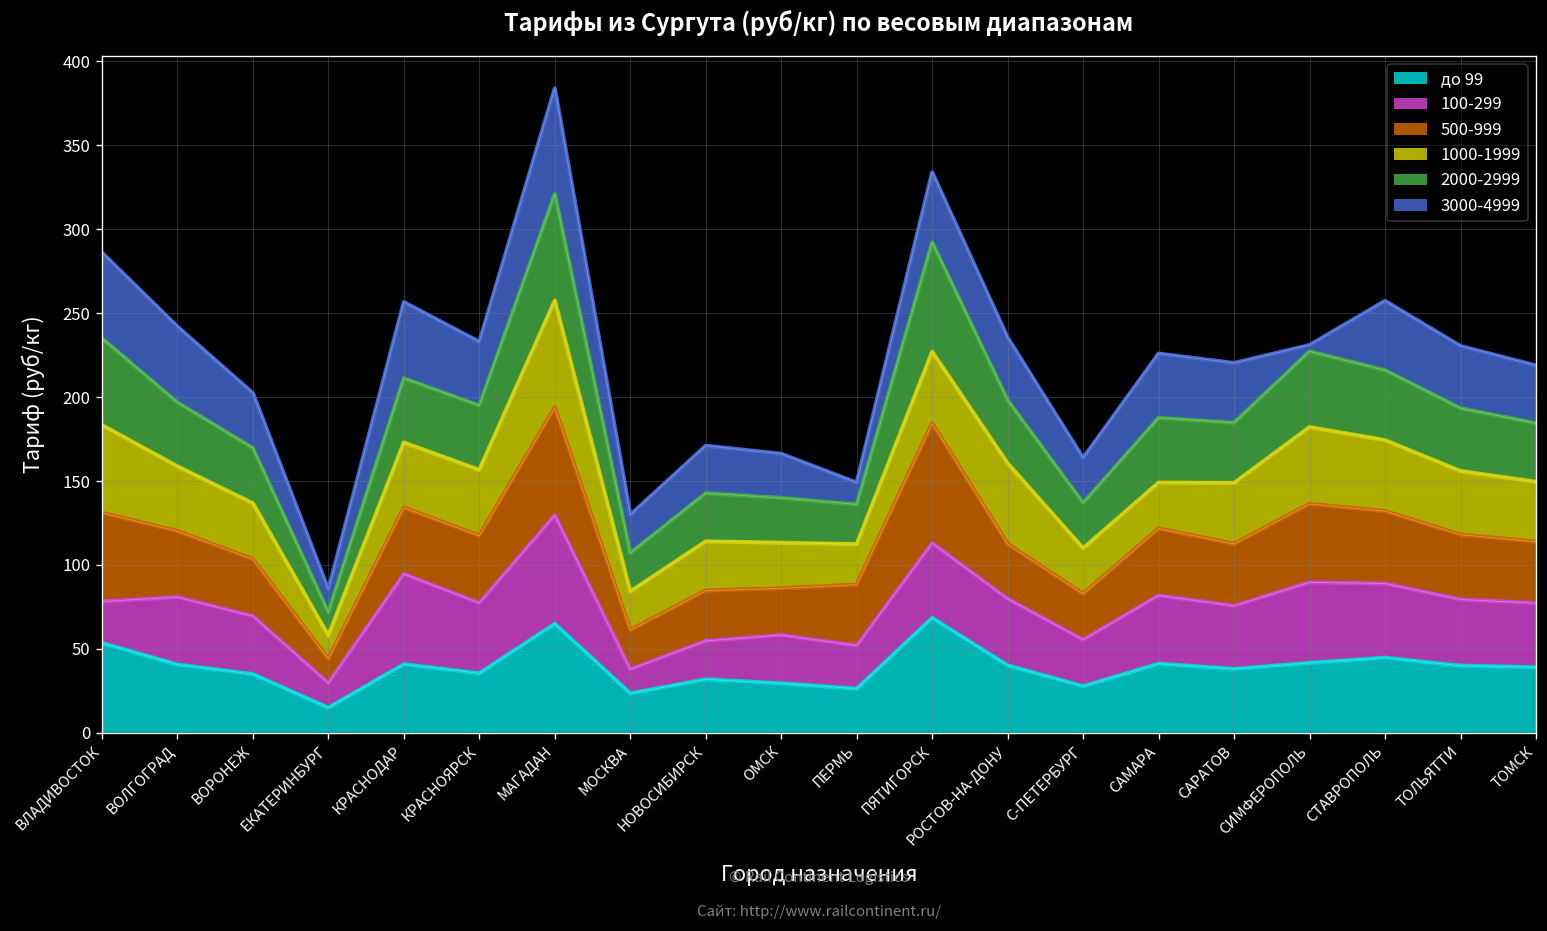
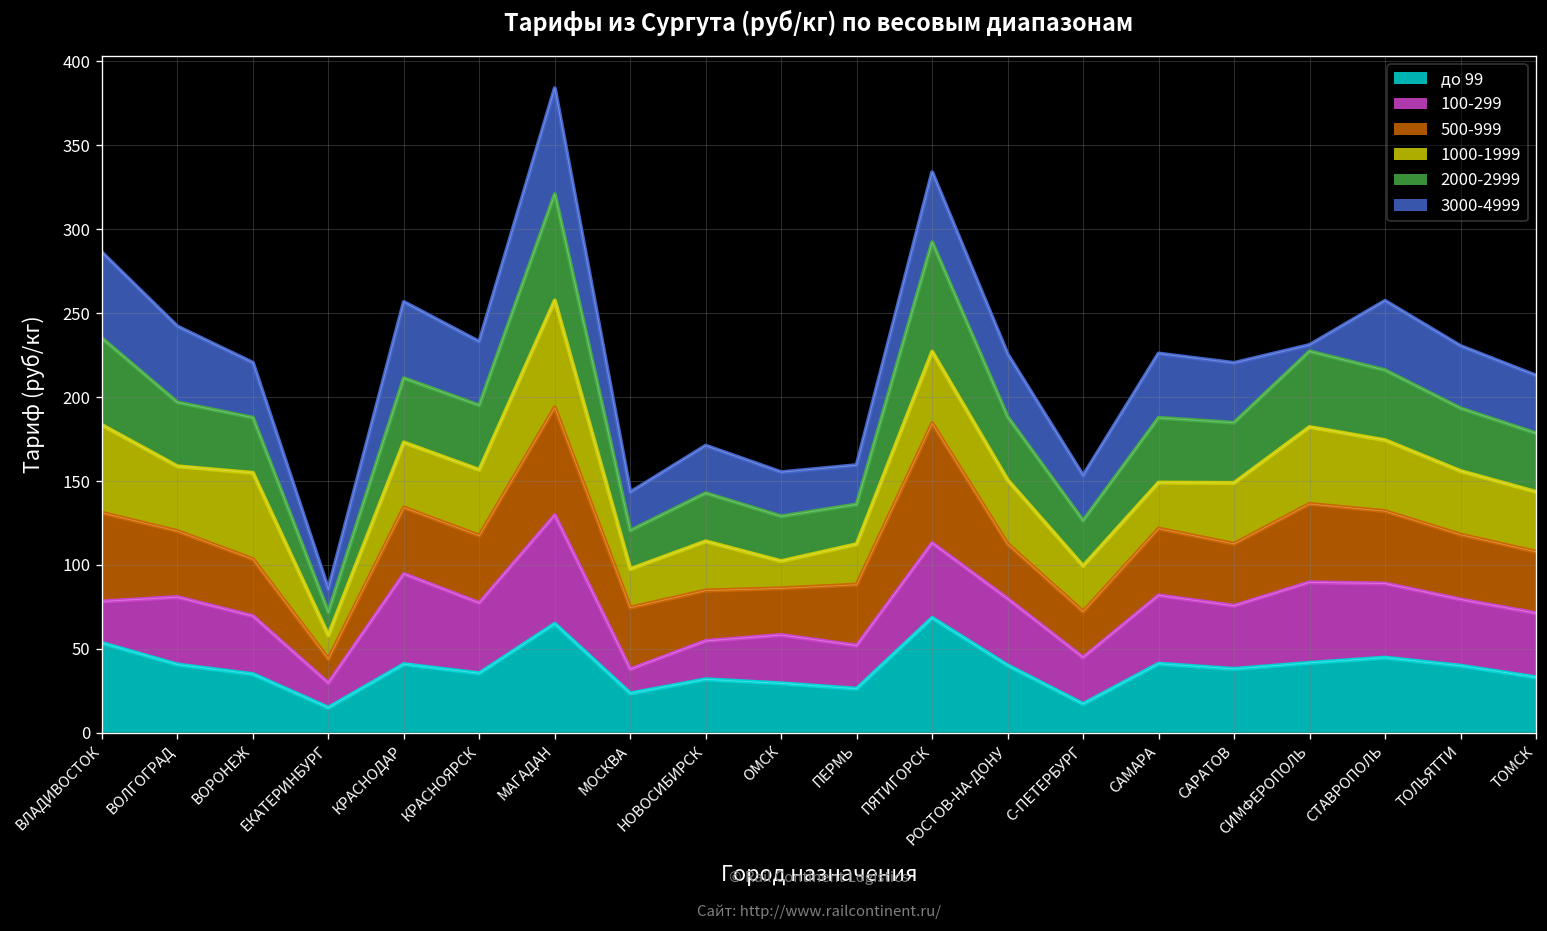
  {
    "до 99": {
      "ВЛАДИВОСТОК": 53,
      "ВОЛГОГРАД": 41,
      "ВОРОНЕЖ": 35,
      "ЕКАТЕРИНБУРГ": 15,
      "КРАСНОДАР": 41,
      "КРАСНОЯРСК": 35,
      "МАГАДАН": 65,
      "МОСКВА": 23,
      "НОВОСИБИРСК": 32,
      "ОМСК": 29,
      "ПЕРМЬ": 26,
      "ПЯТИГОРСК": 68,
      "РОСТОВ-НА-ДОНУ": 40,
-     "С-ПЕТЕРБУРГ": 28,
+     "С-ПЕТЕРБУРГ": 17,
      "САМАРА": 41,
      "САРАТОВ": 38,
      "СИМФЕРОПОЛЬ": 42,
      "СТАВРОПОЛЬ": 45,
      "ТОЛЬЯТТИ": 40,
-     "ТОМСК": 39
+     "ТОМСК": 33
    },
    "100-299": {
      "ВЛАДИВОСТОК": 25,
      "ВОЛГОГРАД": 40,
      "ВОРОНЕЖ": 35,
      "ЕКАТЕРИНБУРГ": 15,
      "КРАСНОДАР": 54,
      "КРАСНОЯРСК": 42,
      "МАГАДАН": 65,
      "МОСКВА": 14,
      "НОВОСИБИРСК": 23,
      "ОМСК": 29,
      "ПЕРМЬ": 26,
      "ПЯТИГОРСК": 45,
      "РОСТОВ-НА-ДОНУ": 40,
      "С-ПЕТЕРБУРГ": 28,
      "САМАРА": 41,
      "САРАТОВ": 38,
      "СИМФЕРОПОЛЬ": 48,
      "СТАВРОПОЛЬ": 44,
      "ТОЛЬЯТТИ": 40,
      "ТОМСК": 38
    },
    "500-999": {
      "ВЛАДИВОСТОК": 53,
      "ВОЛГОГРАД": 39,
      "ВОРОНЕЖ": 34,
      "ЕКАТЕРИНБУРГ": 14,
      "КРАСНОДАР": 40,
      "КРАСНОЯРСК": 40,
      "МАГАДАН": 64,
-     "МОСКВА": 23,
+     "МОСКВА": 37,
      "НОВОСИБИРСК": 30,
      "ОМСК": 28,
      "ПЕРМЬ": 36,
      "ПЯТИГОРСК": 71,
      "РОСТОВ-НА-ДОНУ": 33,
      "С-ПЕТЕРБУРГ": 27,
      "САМАРА": 40,
      "САРАТОВ": 37,
      "СИМФЕРОПОЛЬ": 47,
      "СТАВРОПОЛЬ": 43,
      "ТОЛЬЯТТИ": 39,
      "ТОМСК": 37
    },
    "1000-1999": {
      "ВЛАДИВОСТОК": 52,
      "ВОЛГОГРАД": 39,
-     "ВОРОНЕЖ": 33,
+     "ВОРОНЕЖ": 51,
      "ЕКАТЕРИНБУРГ": 14,
      "КРАСНОДАР": 39,
      "КРАСНОЯРСК": 39,
      "МАГАДАН": 64,
      "МОСКВА": 23,
      "НОВОСИБИРСК": 29,
-     "ОМСК": 27,
+     "ОМСК": 16,
      "ПЕРМЬ": 24,
      "ПЯТИГОРСК": 43,
-     "РОСТОВ-НА-ДОНУ": 48,
+     "РОСТОВ-НА-ДОНУ": 38,
      "С-ПЕТЕРБУРГ": 27,
      "САМАРА": 27,
      "САРАТОВ": 36,
      "СИМФЕРОПОЛЬ": 46,
      "СТАВРОПОЛЬ": 42,
      "ТОЛЬЯТТИ": 38,
      "ТОМСК": 36
    },
    "2000-2999": {
      "ВЛАДИВОСТОК": 52,
      "ВОЛГОГРАД": 38,
      "ВОРОНЕЖ": 33,
      "ЕКАТЕРИНБУРГ": 14,
      "КРАСНОДАР": 38,
      "КРАСНОЯРСК": 38,
      "МАГАДАН": 63,
      "МОСКВА": 23,
      "НОВОСИБИРСК": 29,
      "ОМСК": 27,
      "ПЕРМЬ": 24,
      "ПЯТИГОРСК": 65,
      "РОСТОВ-НА-ДОНУ": 38,
      "С-ПЕТЕРБУРГ": 27,
      "САМАРА": 39,
      "САРАТОВ": 36,
      "СИМФЕРОПОЛЬ": 45,
      "СТАВРОПОЛЬ": 42,
      "ТОЛЬЯТТИ": 37,
      "ТОМСК": 35
    },
    "3000-4999": {
      "ВЛАДИВОСТОК": 51,
      "ВОЛГОГРАД": 45,
      "ВОРОНЕЖ": 33,
      "ЕКАТЕРИНБУРГ": 14,
      "КРАСНОДАР": 45,
      "КРАСНОЯРСК": 38,
      "МАГАДАН": 63,
      "МОСКВА": 23,
      "НОВОСИБИРСК": 28,
      "ОМСК": 26,
-     "ПЕРМЬ": 13,
+     "ПЕРМЬ": 23,
      "ПЯТИГОРСК": 42,
      "РОСТОВ-НА-ДОНУ": 37,
      "С-ПЕТЕРБУРГ": 27,
      "САМАРА": 38,
      "САРАТОВ": 36,
      "СИМФЕРОПОЛЬ": 4,
      "СТАВРОПОЛЬ": 41,
      "ТОЛЬЯТТИ": 37,
      "ТОМСК": 34
    }
  }
